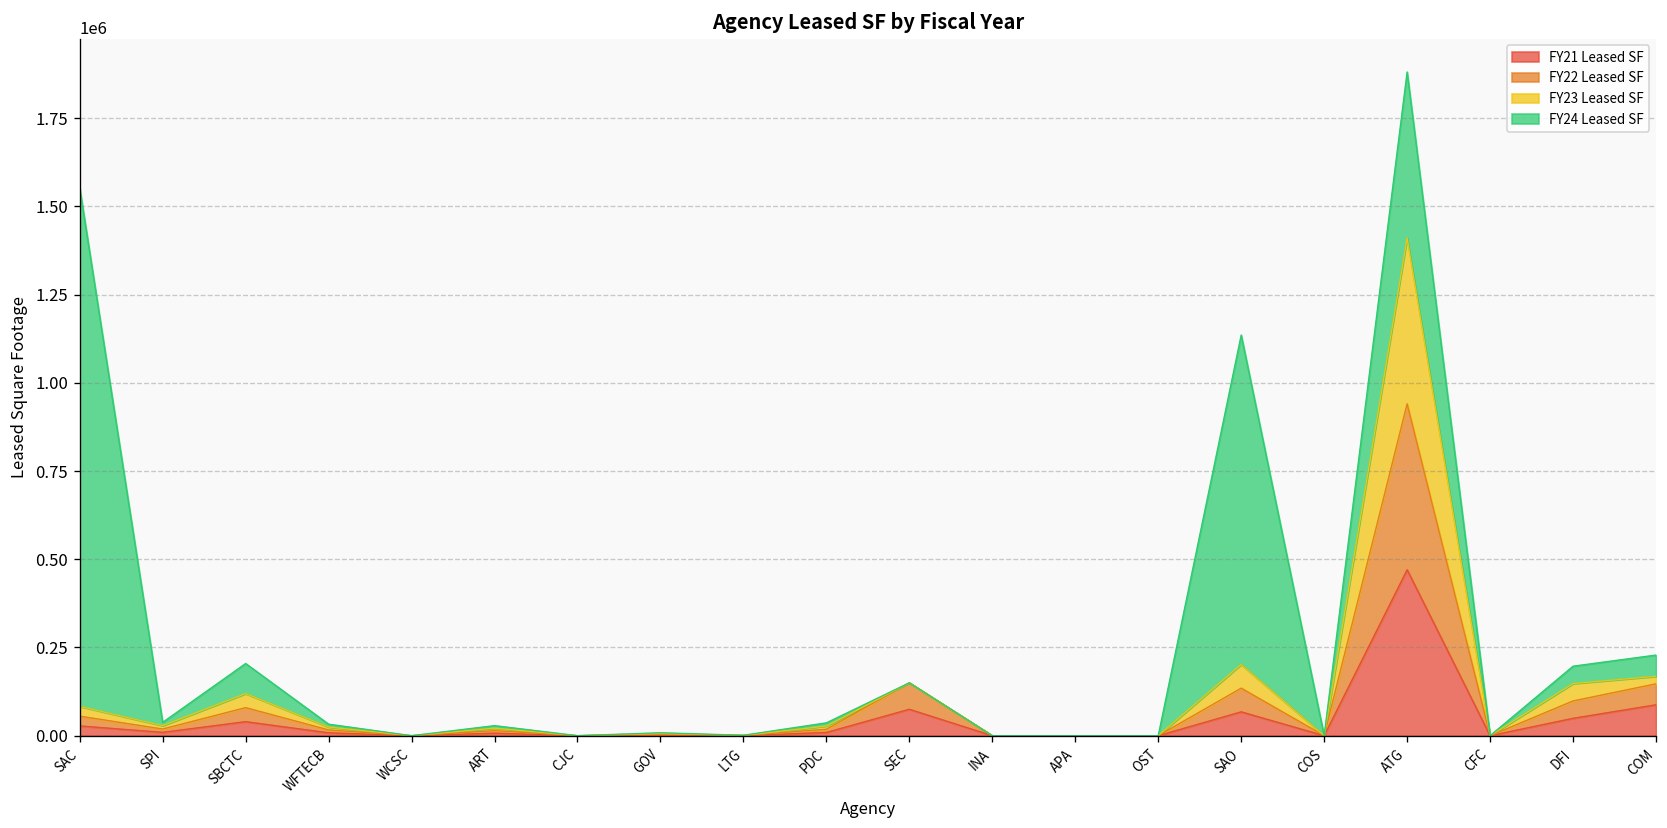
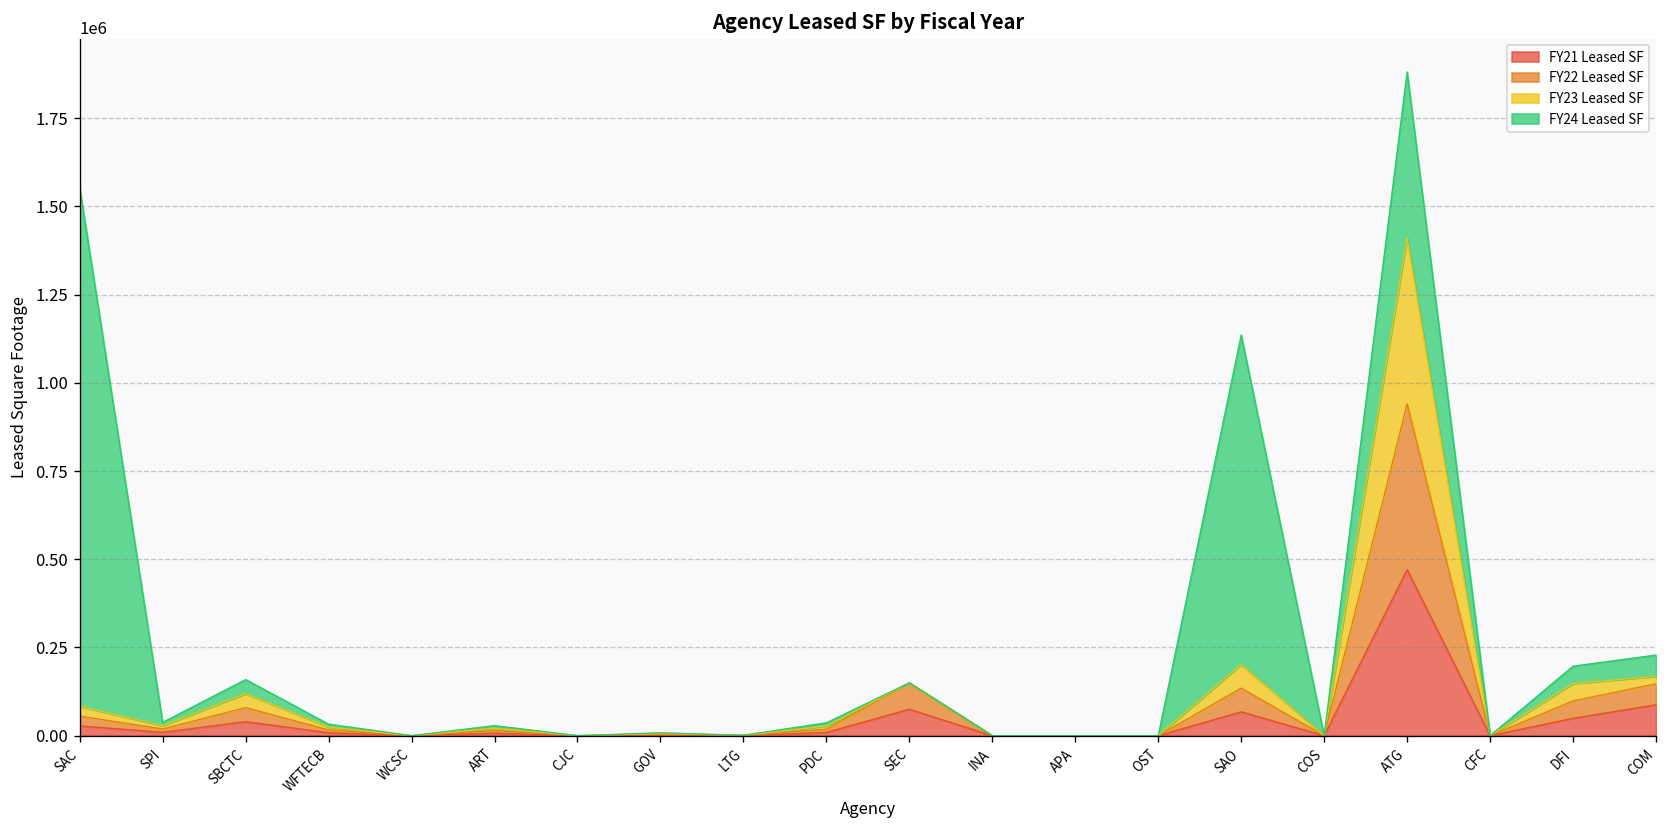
  {
    "FY23 Leased SF": {
      "SAC": 30000,
      "SPI": 10000,
      "SBCTC": 40000,
      "PDC": 10000,
      "SAO": 70000,
      "ATG": 470000,
      "DFI": 50000,
      "COM": 20000
    },
    "FY24 Leased SF": {
      "SAC": 1470000,
      "SPI": 10000,
-     "SBCTC": 90000,
+     "SBCTC": 40000,
      "PDC": 10000,
      "SAO": 930000,
      "ATG": 470000,
      "DFI": 50000,
      "COM": 60000
    }
  }
